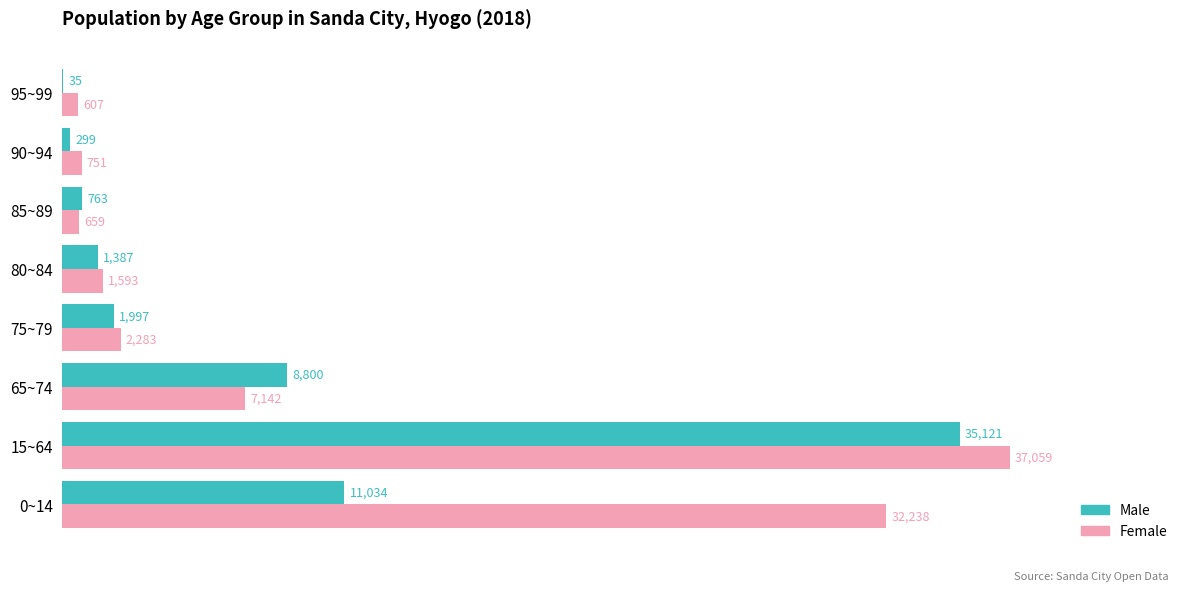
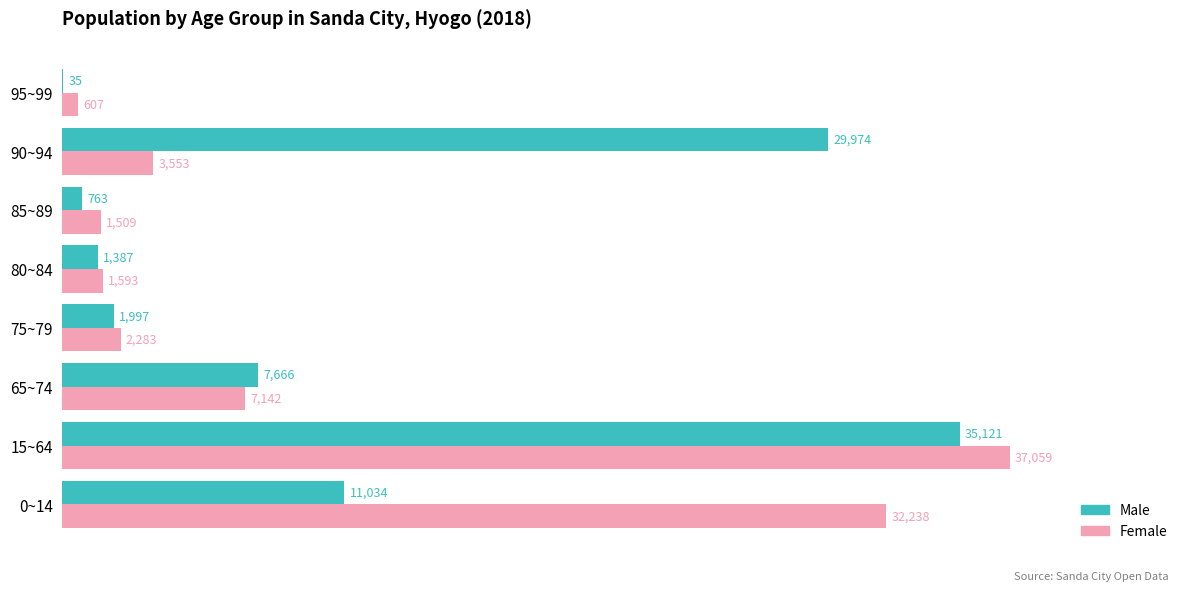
  {
    "Male": {
      "95~99": "35",
-     "90~94": "299",
+     "90~94": "29,974",
      "85~89": "763",
      "80~84": "1,387",
      "75~79": "1,997",
-     "65~74": "8,800",
+     "65~74": "7,666",
      "15~64": "35,121",
      "0~14": "11,034"
    },
    "Female": {
      "95~99": "607",
-     "90~94": "751",
-     "85~89": "659",
+     "90~94": "3,553",
+     "85~89": "1,509",
      "80~84": "1,593",
      "75~79": "2,283",
      "65~74": "7,142",
      "15~64": "37,059",
      "0~14": "32,238"
    }
  }
